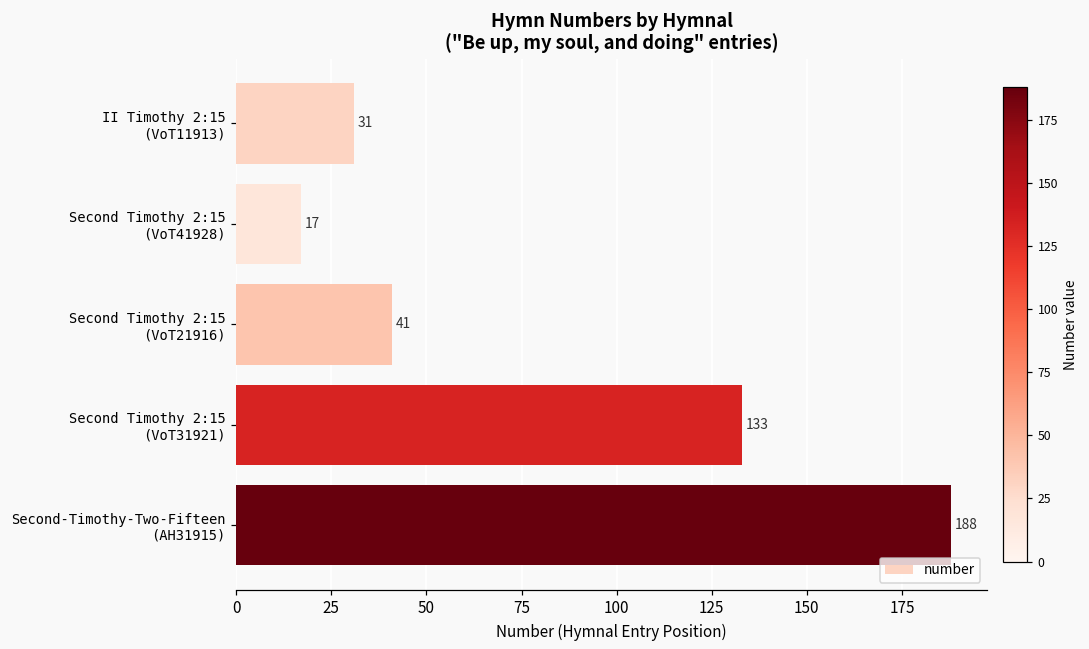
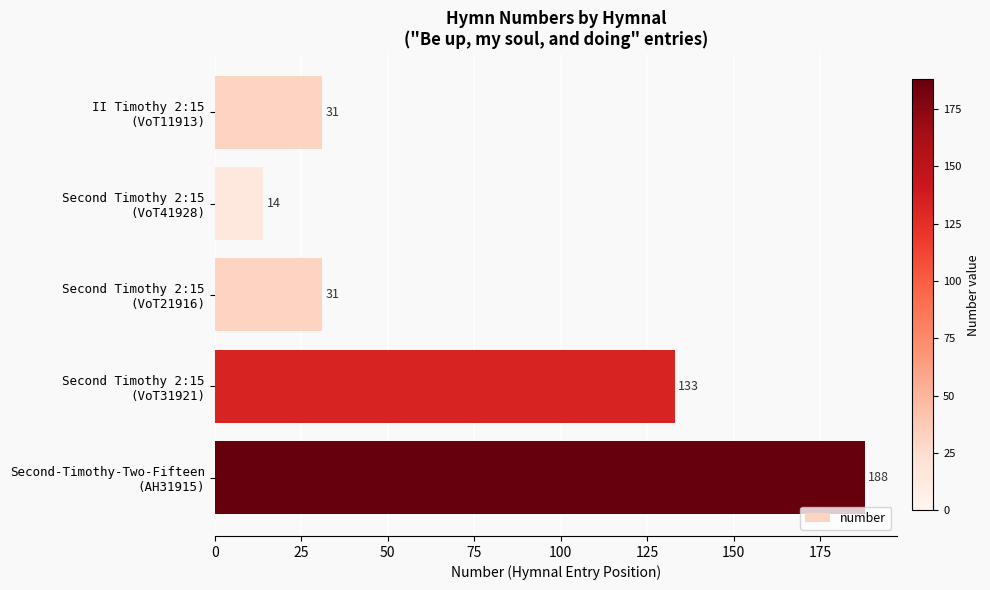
  {
    "II Timothy 2:15 (VoT11913)": 31,
-   "Second Timothy 2:15 (VoT41928)": 17,
-   "Second Timothy 2:15 (VoT21916)": 41,
+   "Second Timothy 2:15 (VoT41928)": 14,
+   "Second Timothy 2:15 (VoT21916)": 31,
    "Second Timothy 2:15 (VoT31921)": 133,
    "Second-Timothy-Two-Fifteen (AH31915)": 188
  }
